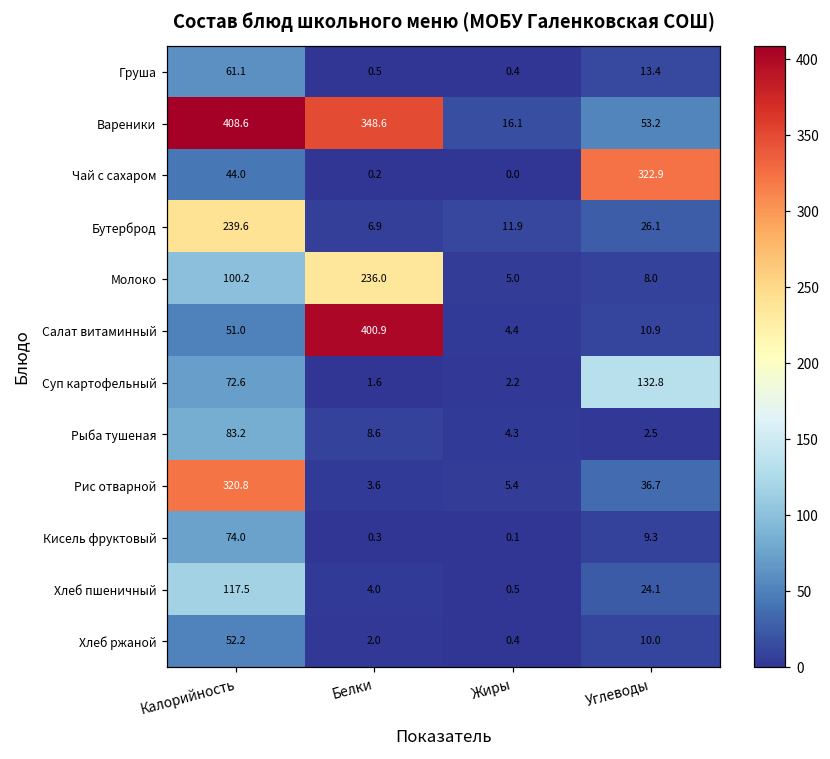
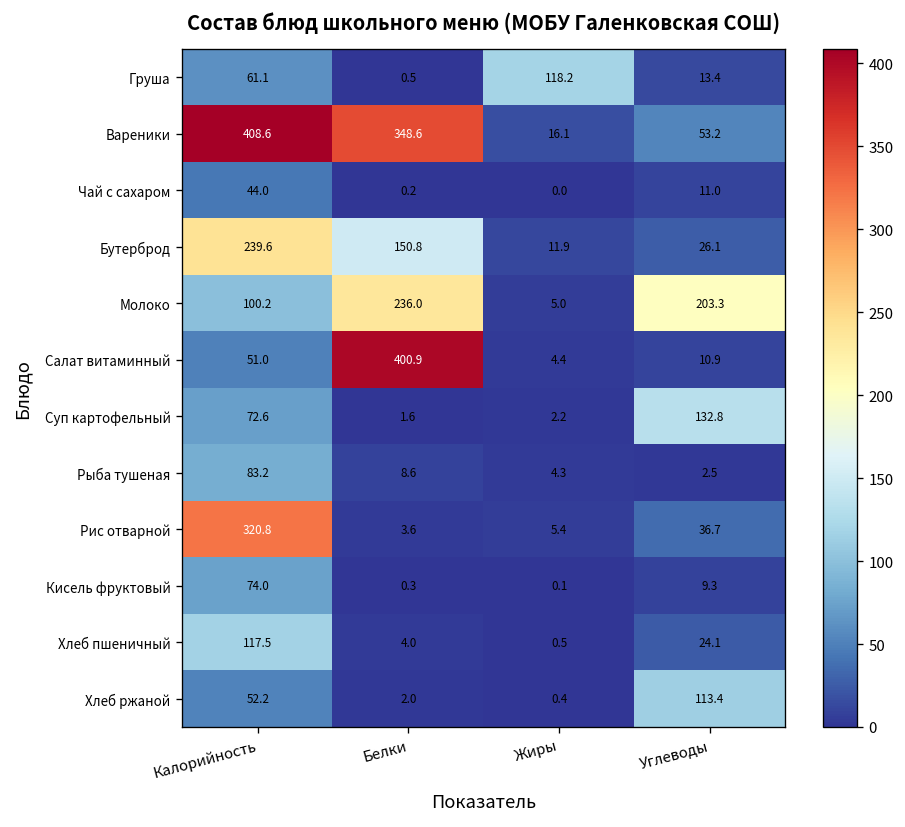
  {
    "Груша": {
      "Калорийность": 61.1,
      "Белки": 0.5,
-     "Жиры": 0.4,
+     "Жиры": 118.2,
      "Углеводы": 13.4
    },
    "Вареники": {
      "Калорийность": 408.6,
      "Белки": 348.6,
      "Жиры": 16.1,
      "Углеводы": 53.2
    },
    "Чай с сахаром": {
      "Калорийность": 44.0,
      "Белки": 0.2,
      "Жиры": 0.0,
-     "Углеводы": 322.9
+     "Углеводы": 11.0
    },
    "Бутерброд": {
      "Калорийность": 239.6,
-     "Белки": 6.9,
+     "Белки": 150.8,
      "Жиры": 11.9,
      "Углеводы": 26.1
    },
    "Молоко": {
      "Калорийность": 100.2,
      "Белки": 236.0,
      "Жиры": 5.0,
-     "Углеводы": 8.0
+     "Углеводы": 203.3
    },
    "Салат витаминный": {
      "Калорийность": 51.0,
      "Белки": 400.9,
      "Жиры": 4.4,
      "Углеводы": 10.9
    },
    "Суп картофельный": {
      "Калорийность": 72.6,
      "Белки": 1.6,
      "Жиры": 2.2,
      "Углеводы": 132.8
    },
    "Рыба тушеная": {
      "Калорийность": 83.2,
      "Белки": 8.6,
      "Жиры": 4.3,
      "Углеводы": 2.5
    },
    "Рис отварной": {
      "Калорийность": 320.8,
      "Белки": 3.6,
      "Жиры": 5.4,
      "Углеводы": 36.7
    },
    "Кисель фруктовый": {
      "Калорийность": 74.0,
      "Белки": 0.3,
      "Жиры": 0.1,
      "Углеводы": 9.3
    },
    "Хлеб пшеничный": {
      "Калорийность": 117.5,
      "Белки": 4.0,
      "Жиры": 0.5,
      "Углеводы": 24.1
    },
    "Хлеб ржаной": {
      "Калорийность": 52.2,
      "Белки": 2.0,
      "Жиры": 0.4,
-     "Углеводы": 10.0
+     "Углеводы": 113.4
    }
  }
